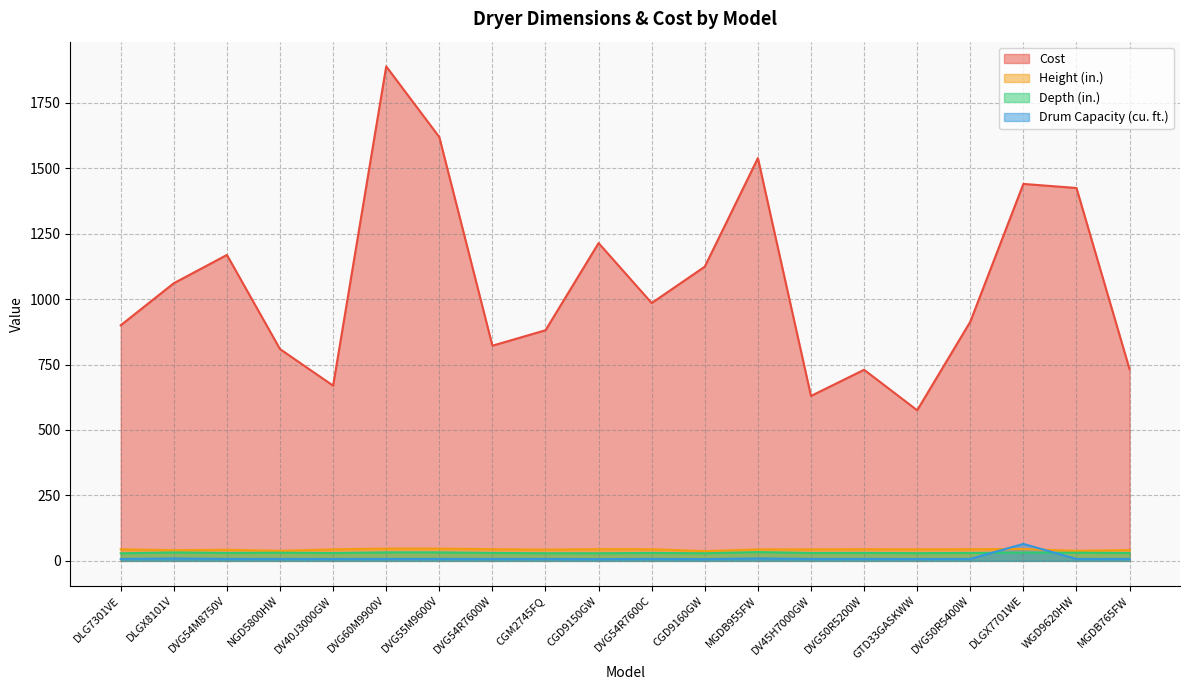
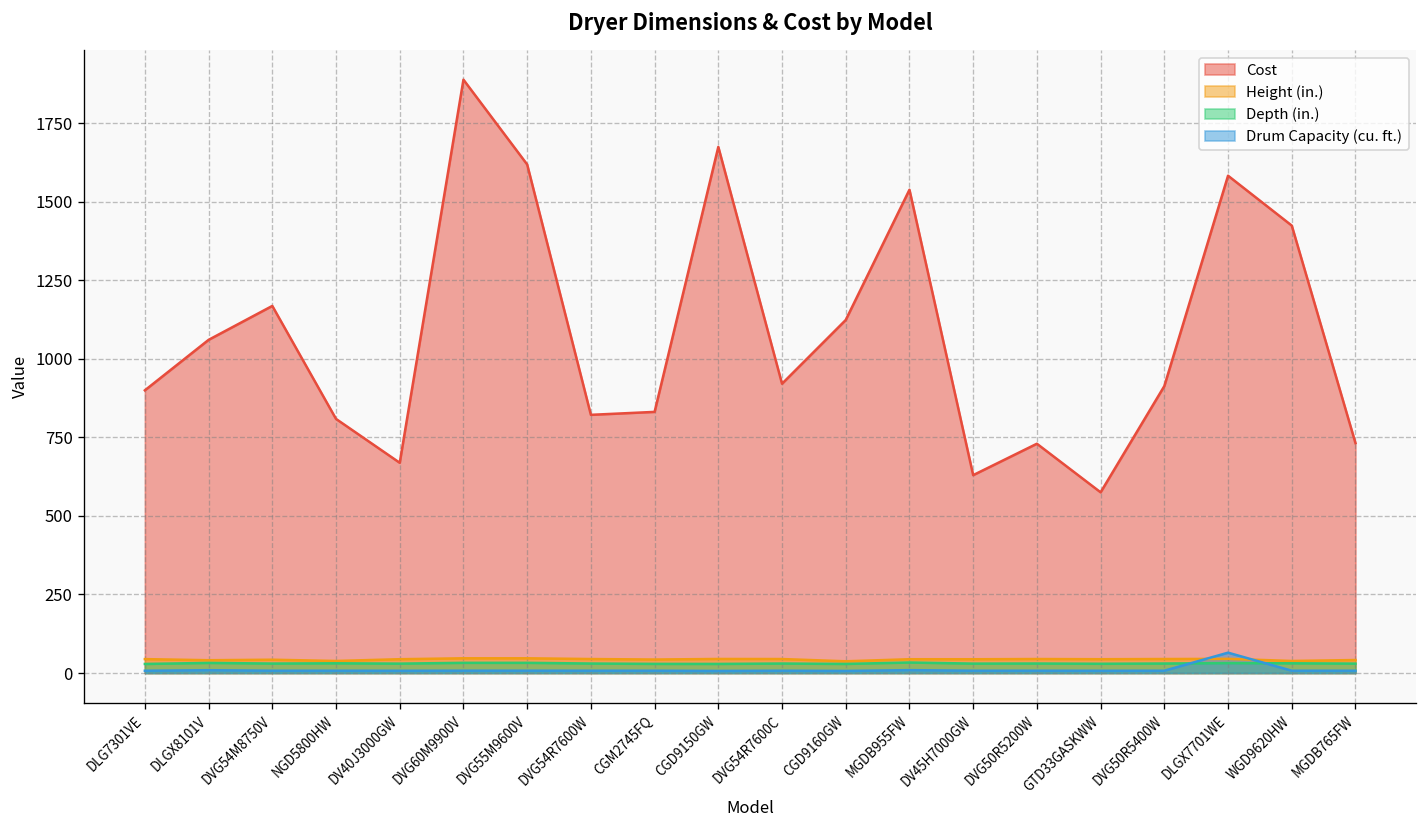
  {
    "Cost": {
      "DLG7301VE": 900,
      "DLGX8101V": 1060,
      "DVG54M8750V": 1170,
      "NGD5800HW": 810,
      "DV40J3000GW": 670,
      "DVG60M9900V": 1890,
      "DVG55M9600V": 1620,
      "DVG54R7600W": 820,
-     "CGM2745FQ": 880,
-     "CGD9150GW": 1210,
-     "DVG54R7600C": 980,
+     "CGM2745FQ": 830,
+     "CGD9150GW": 1670,
+     "DVG54R7600C": 920,
      "CGD9160GW": 1120,
      "MGDB955FW": 1540,
      "DV45H7000GW": 630,
      "DVG50R5200W": 730,
      "GTD33GASKWW": 580,
      "DVG50R5400W": 910,
-     "DLGX7701WE": 1440,
+     "DLGX7701WE": 1580,
      "WGD9620HW": 1420,
      "MGDB765FW": 730
    },
    "Height (in.)": {
      "DLG7301VE": 40,
      "DVG54M8750V": 40,
      "DV40J3000GW": 40,
      "DVG60M9900V": 50,
      "DVG55M9600V": 50,
      "DVG54R7600W": 40,
      "CGM2745FQ": 40,
      "CGD9150GW": 40,
      "DVG54R7600C": 40,
      "MGDB955FW": 40,
      "DV45H7000GW": 40,
      "DVG50R5200W": 40,
      "GTD33GASKWW": 40,
      "DVG50R5400W": 40,
      "DLGX7701WE": 50,
      "MGDB765FW": 40
    },
    "Depth (in.)": {
      "DLG7301VE": 30,
      "DVG54M8750V": 30,
      "DV40J3000GW": 30,
      "DVG60M9900V": 30,
      "DVG55M9600V": 30,
      "DVG54R7600W": 30,
      "CGM2745FQ": 30,
      "CGD9150GW": 30,
      "DVG54R7600C": 30,
      "MGDB955FW": 30,
      "DV45H7000GW": 30,
      "DVG50R5200W": 30,
      "GTD33GASKWW": 30,
      "DVG50R5400W": 30,
      "DLGX7701WE": 30,
      "MGDB765FW": 30
    },
    "Drum Capacity (cu. ft.)": {
      "DLG7301VE": 10,
      "DLGX8101V": 10,
      "DVG54M8750V": 10,
      "NGD5800HW": 10,
      "DV40J3000GW": 10,
      "DVG60M9900V": 10,
      "DVG55M9600V": 10,
      "DVG54R7600W": 10,
      "CGM2745FQ": 10,
      "CGD9150GW": 10,
      "DVG54R7600C": 10,
      "CGD9160GW": 10,
      "MGDB955FW": 10,
      "DV45H7000GW": 10,
      "DVG50R5200W": 10,
      "GTD33GASKWW": 10,
      "DVG50R5400W": 10,
      "DLGX7701WE": 60,
      "WGD9620HW": 10,
      "MGDB765FW": 10
    }
  }
